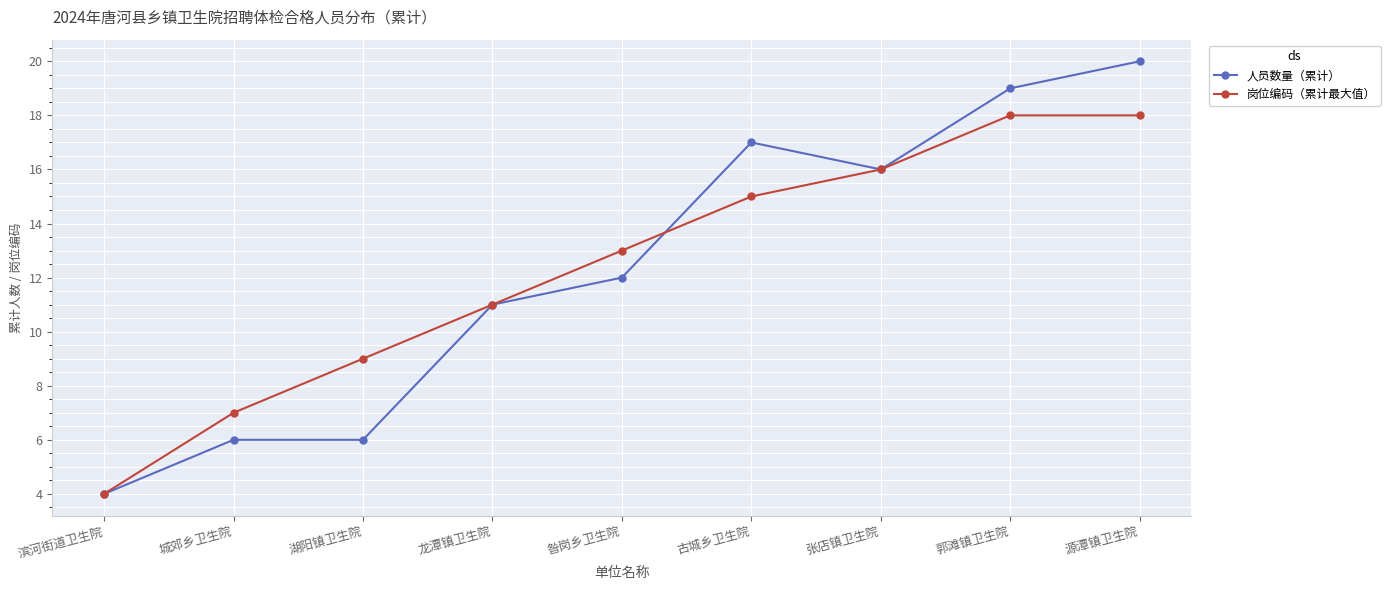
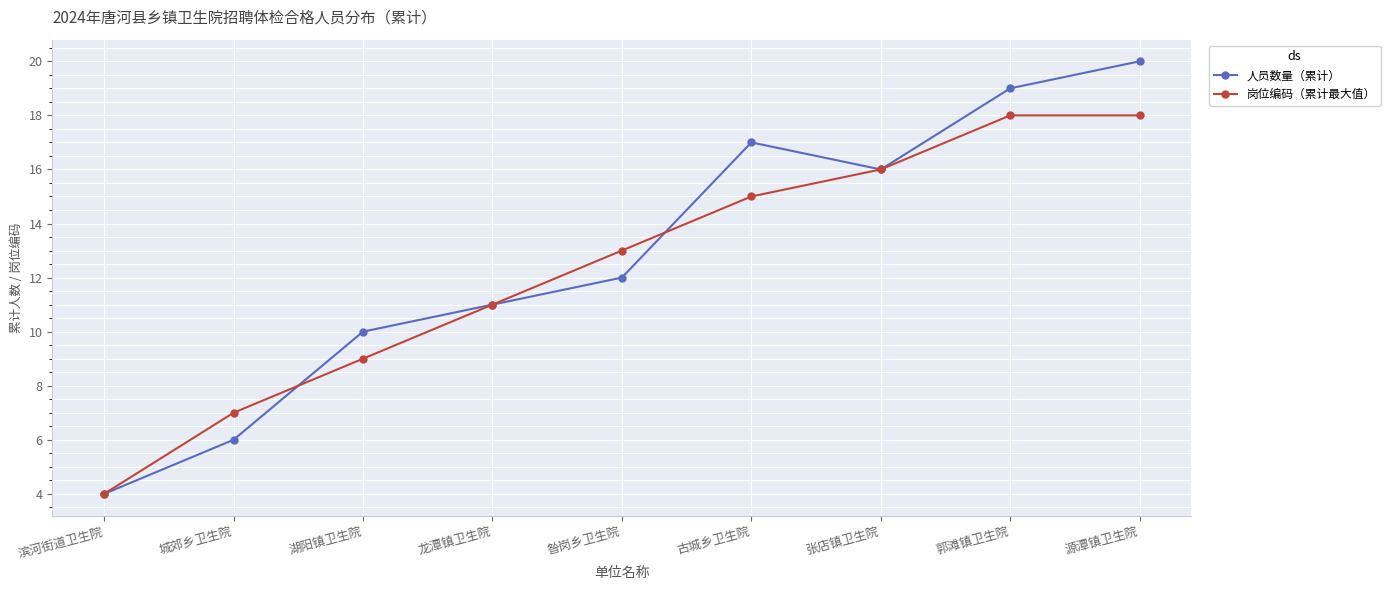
  {
    "人员数量（累计）": {
      "城郊乡卫生院": 6,
-     "湖阳镇卫生院": 6,
+     "湖阳镇卫生院": 10,
      "昝岗乡卫生院": 12,
      "古城乡卫生院": 17,
      "郭滩镇卫生院": 19,
      "源潭镇卫生院": 20
    },
    "岗位编码（累计最大值）": {
      "城郊乡卫生院": 7,
      "湖阳镇卫生院": 9,
      "昝岗乡卫生院": 13,
      "古城乡卫生院": 15,
      "郭滩镇卫生院": 18,
      "源潭镇卫生院": 18
    }
  }
